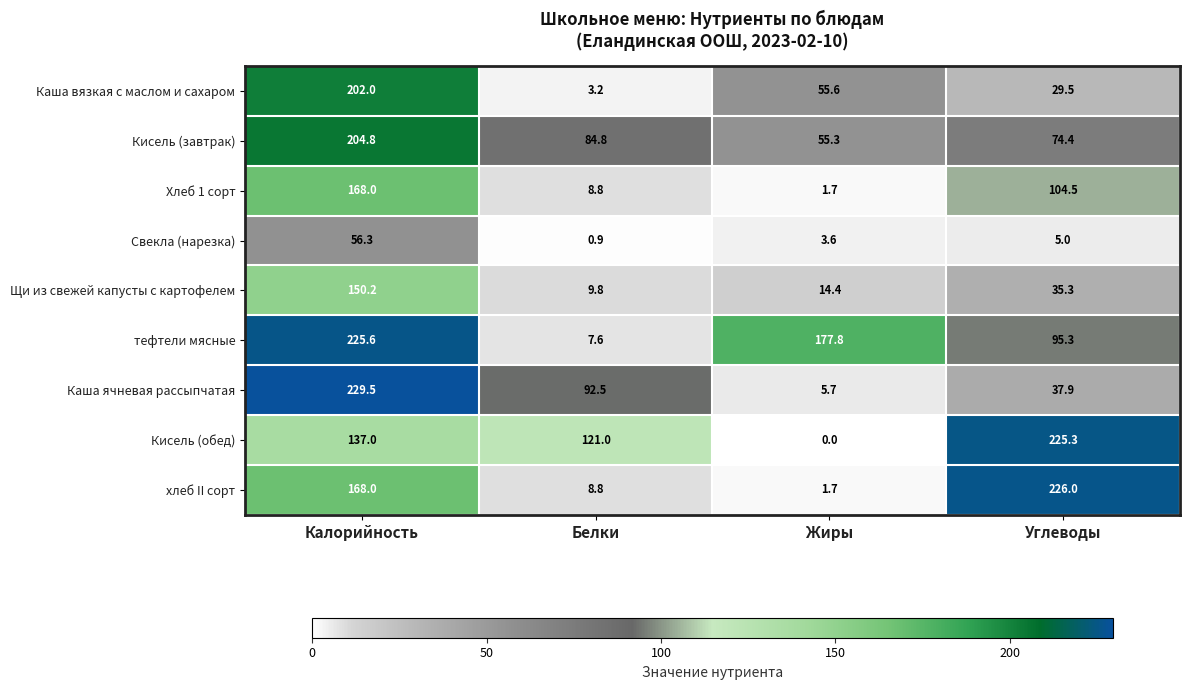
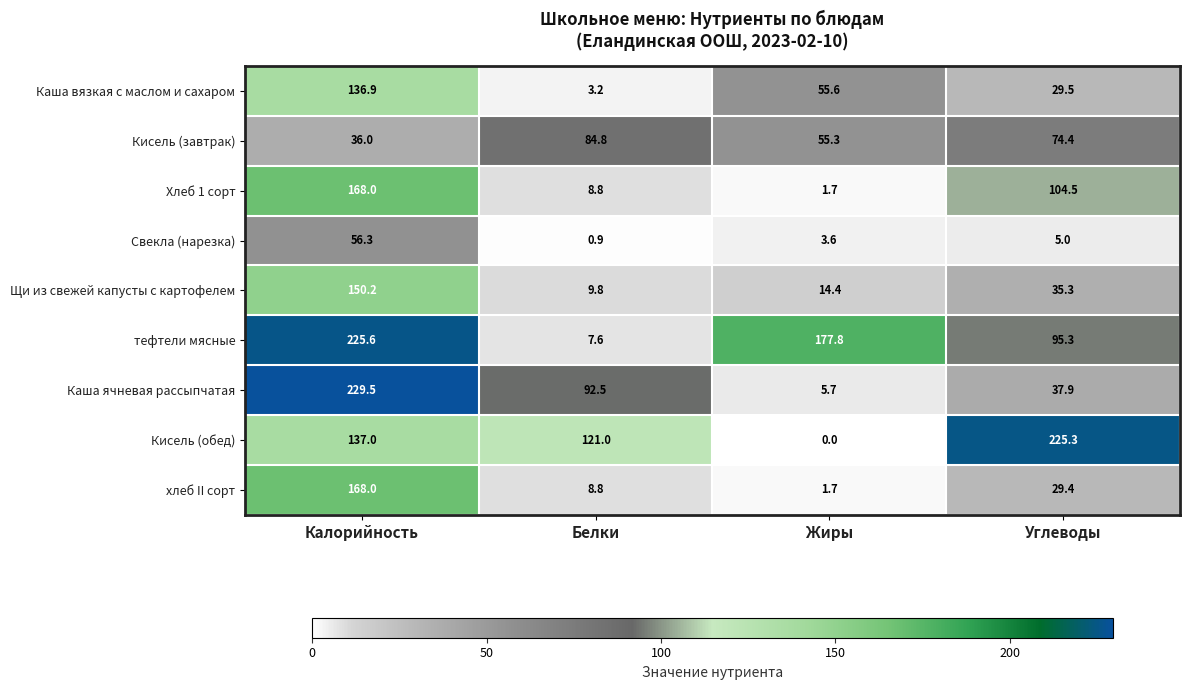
  {
    "Каша вязкая с маслом и сахаром": {
-     "Калорийность": 202.0,
+     "Калорийность": 136.9,
      "Белки": 3.2,
      "Жиры": 55.6,
      "Углеводы": 29.5
    },
    "Кисель (завтрак)": {
-     "Калорийность": 204.8,
+     "Калорийность": 36.0,
      "Белки": 84.8,
      "Жиры": 55.3,
      "Углеводы": 74.4
    },
    "Хлеб 1 сорт": {
      "Калорийность": 168.0,
      "Белки": 8.8,
      "Жиры": 1.7,
      "Углеводы": 104.5
    },
    "Свекла (нарезка)": {
      "Калорийность": 56.3,
      "Белки": 0.9,
      "Жиры": 3.6,
      "Углеводы": 5.0
    },
    "Щи из свежей капусты с картофелем": {
      "Калорийность": 150.2,
      "Белки": 9.8,
      "Жиры": 14.4,
      "Углеводы": 35.3
    },
    "тефтели мясные": {
      "Калорийность": 225.6,
      "Белки": 7.6,
      "Жиры": 177.8,
      "Углеводы": 95.3
    },
    "Каша ячневая рассыпчатая": {
      "Калорийность": 229.5,
      "Белки": 92.5,
      "Жиры": 5.7,
      "Углеводы": 37.9
    },
    "Кисель (обед)": {
      "Калорийность": 137.0,
      "Белки": 121.0,
      "Жиры": 0.0,
      "Углеводы": 225.3
    },
    "хлеб II сорт": {
      "Калорийность": 168.0,
      "Белки": 8.8,
      "Жиры": 1.7,
-     "Углеводы": 226.0
+     "Углеводы": 29.4
    }
  }
